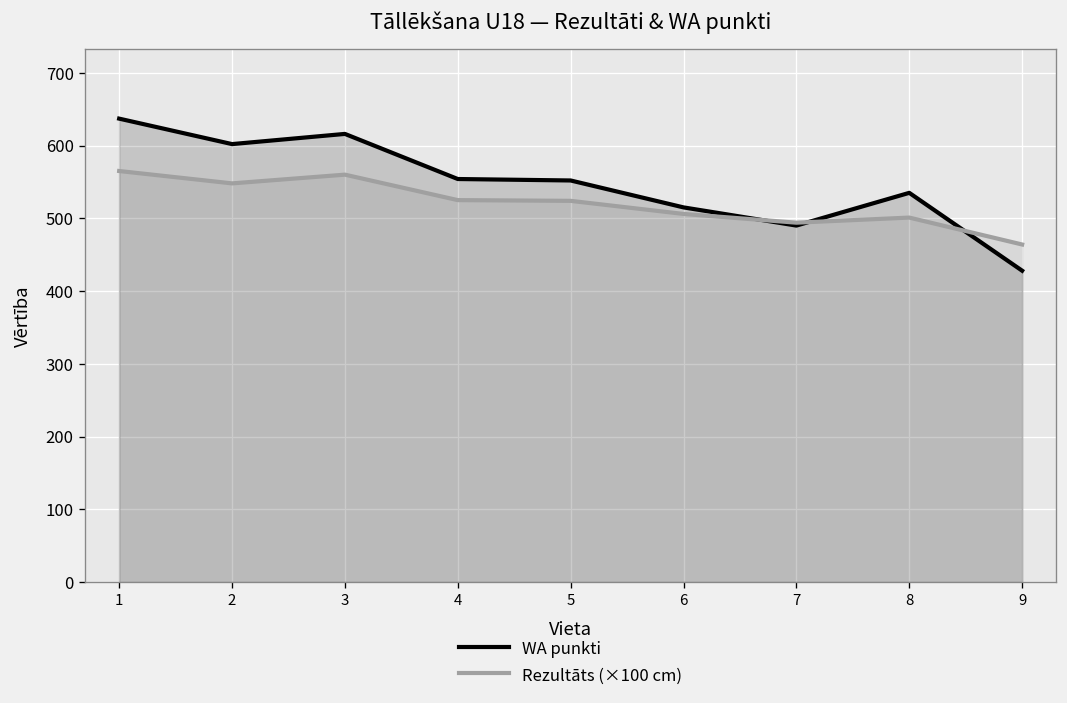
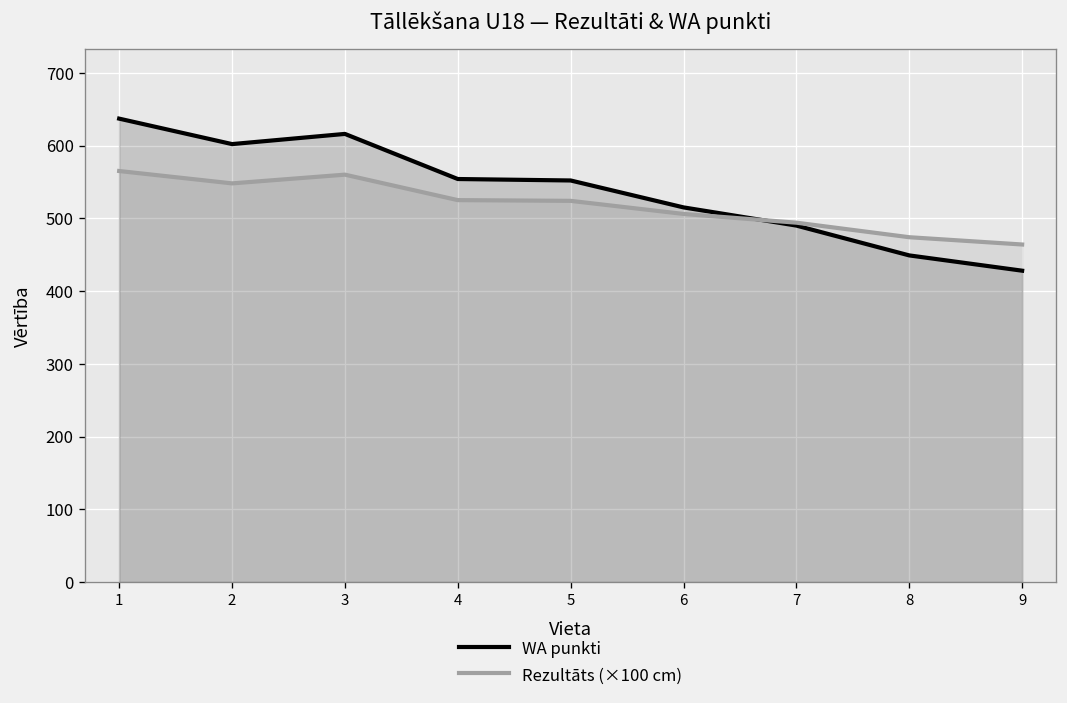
  {
    "WA punkti": {
      "1": 640,
      "2": 600,
      "3": 620,
      "4": 550,
      "5": 550,
      "6": 520,
-     "8": 540,
+     "8": 450,
      "9": 430
    },
    "Rezultāts (×100 cm)": {
      "1": 570,
      "2": 550,
      "3": 560,
      "4": 530,
      "5": 520,
      "6": 510,
-     "8": 500,
+     "8": 470,
      "9": 460
    }
  }
